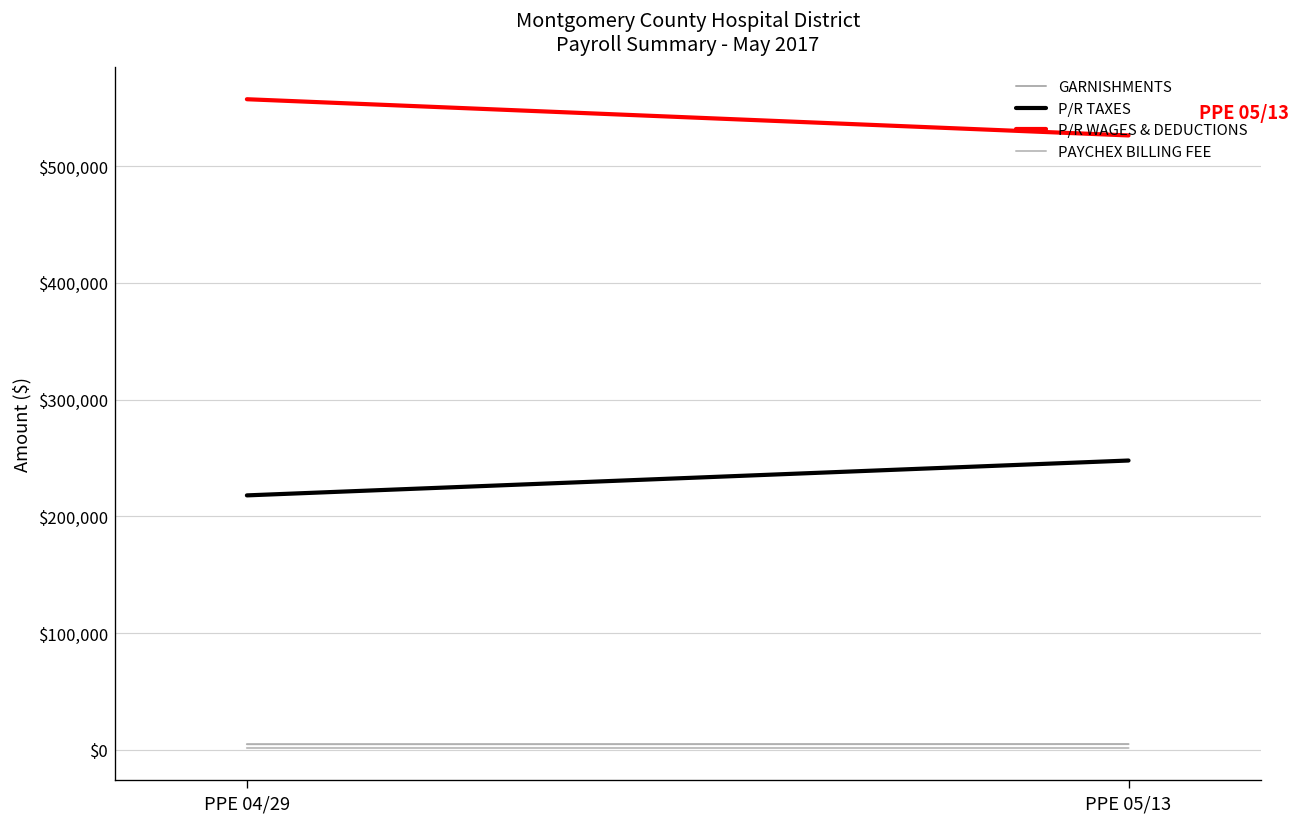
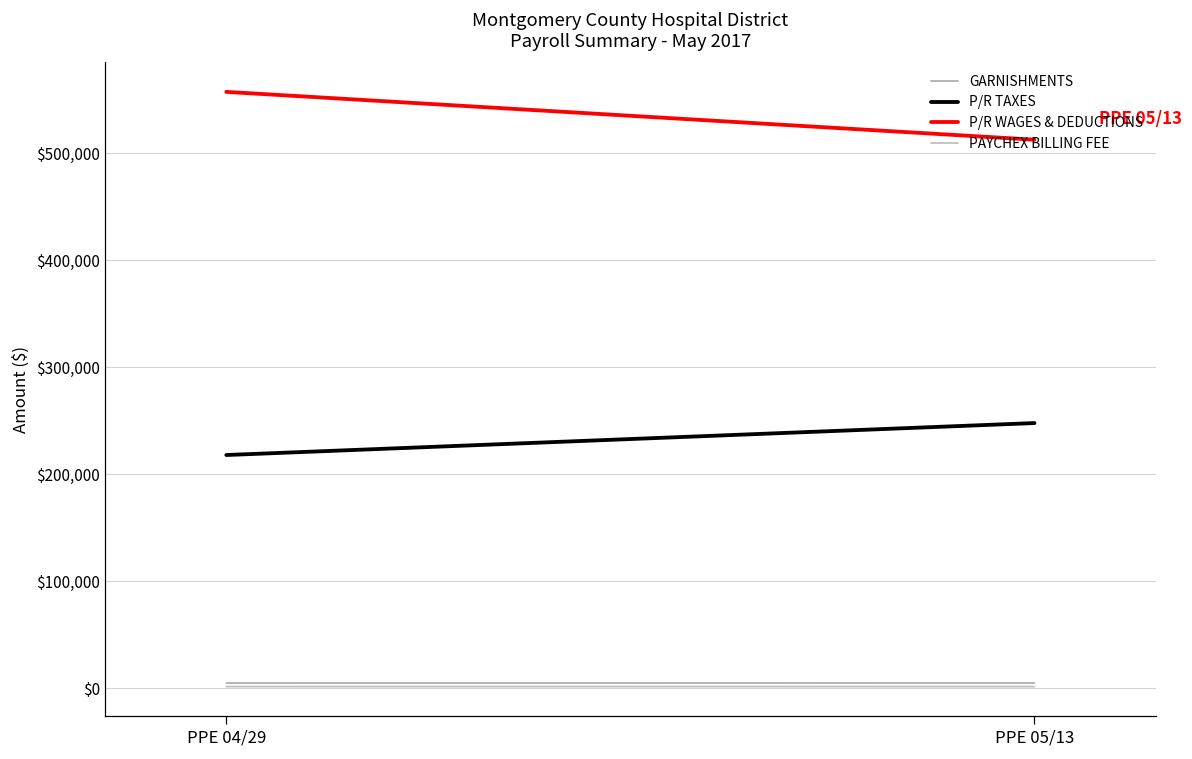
  {
    "P/R TAXES": {
      "PPE 04/29": "$220,000",
      "PPE 05/13": "$250,000"
    },
    "P/R WAGES & DEDUCTIONS": {
      "PPE 04/29": "$560,000",
-     "PPE 05/13": "$530,000"
+     "PPE 05/13": "$510,000"
    }
  }
